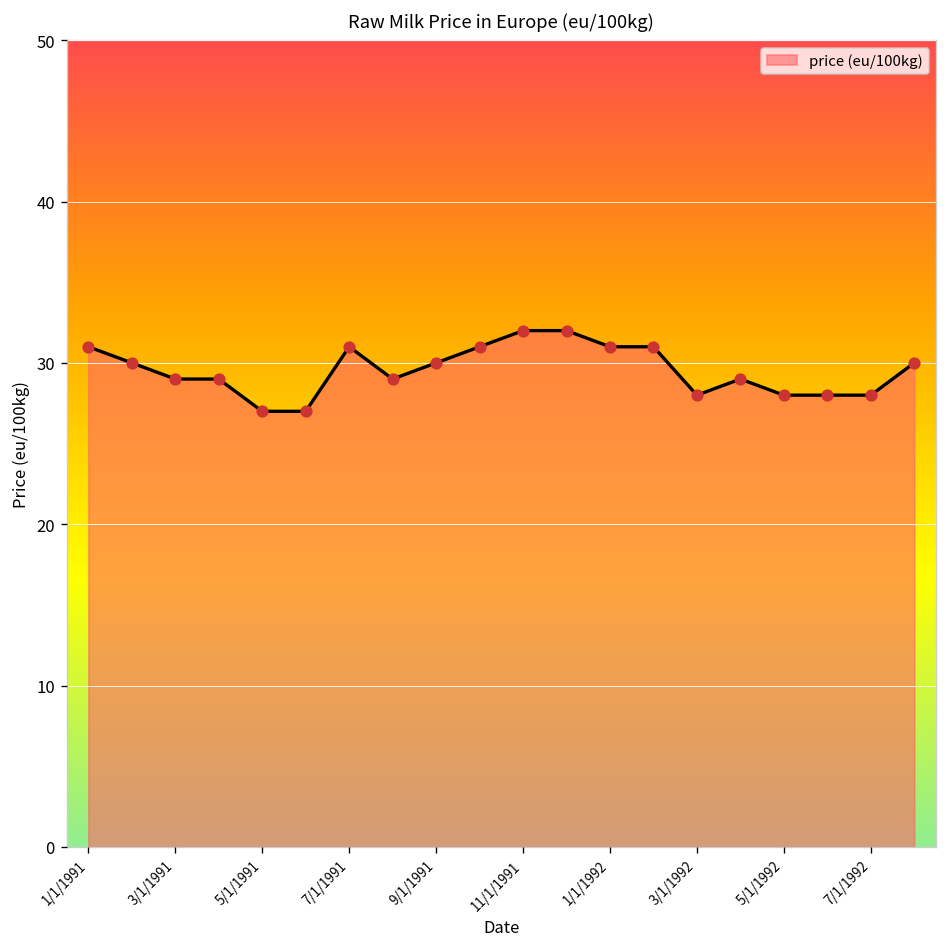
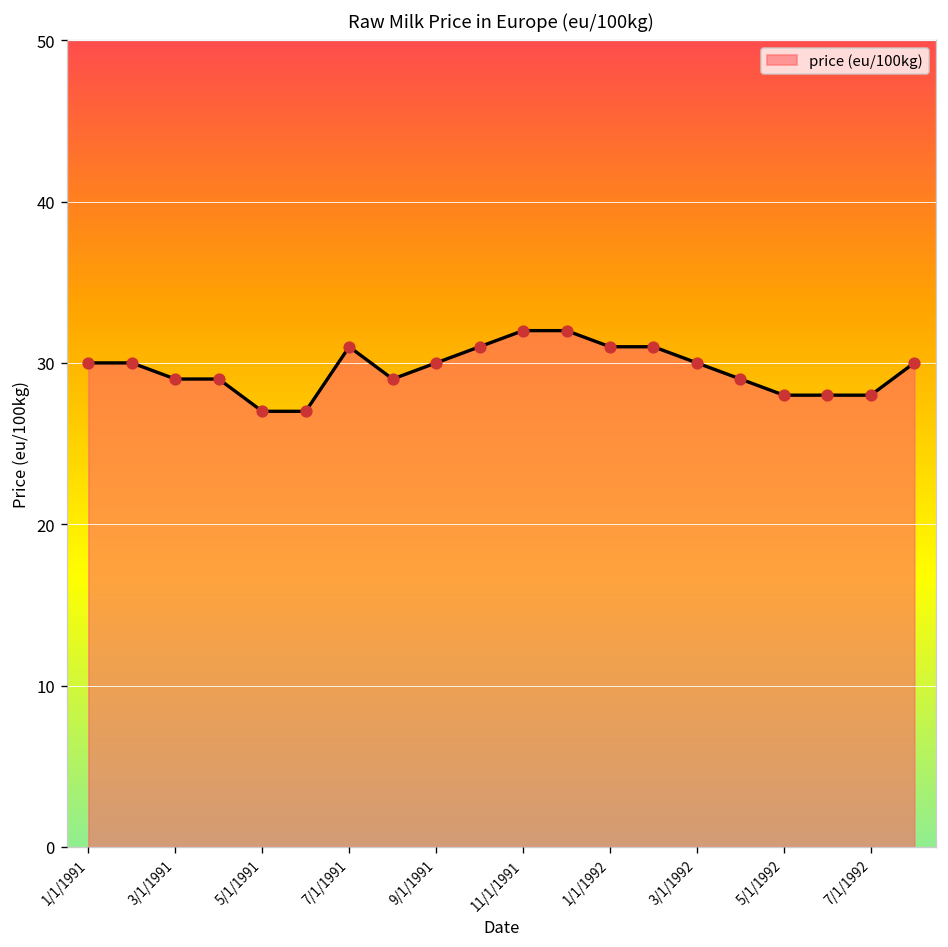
  {
-   "1/1/1991": 31,
+   "1/1/1991": 30,
    "3/1/1991": 29,
    "5/1/1991": 27,
    "7/1/1991": 31,
    "9/1/1991": 30,
    "11/1/1991": 32,
    "1/1/1992": 31,
-   "3/1/1992": 28,
+   "3/1/1992": 30,
    "5/1/1992": 28,
    "7/1/1992": 28
  }
